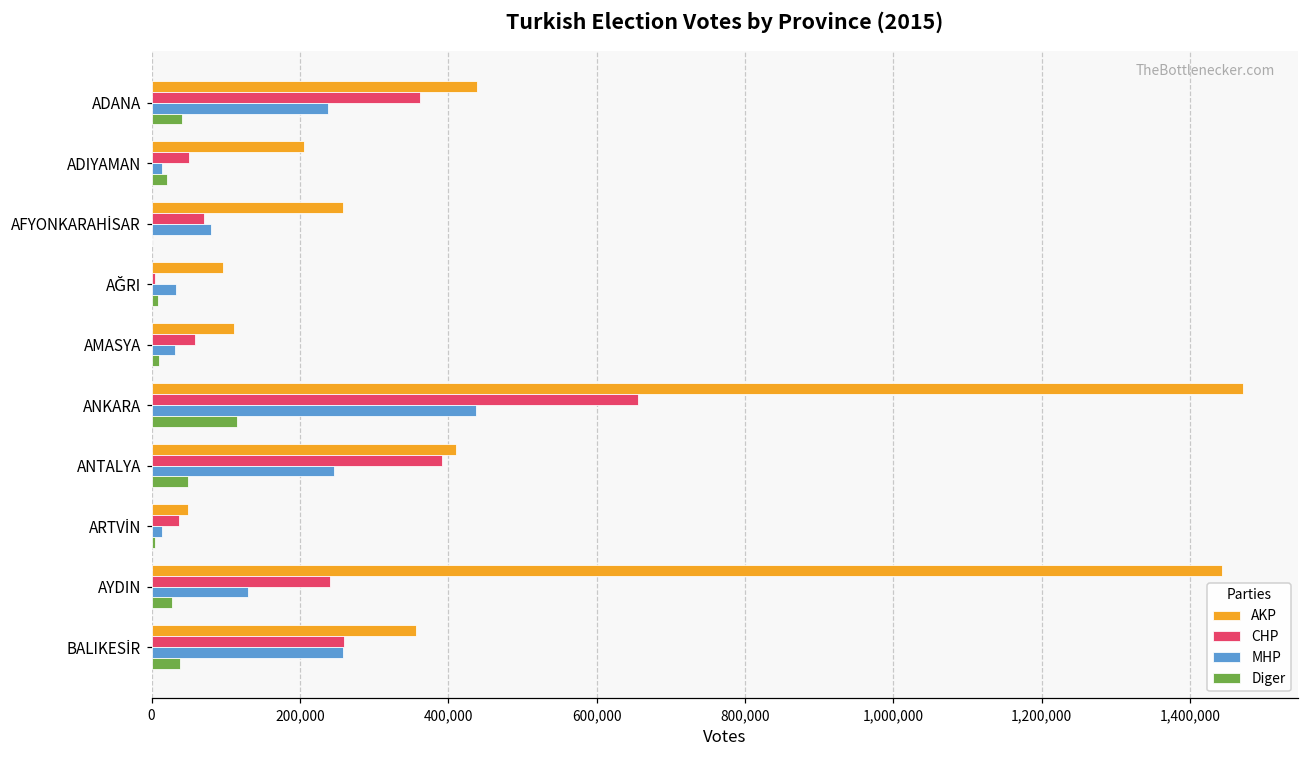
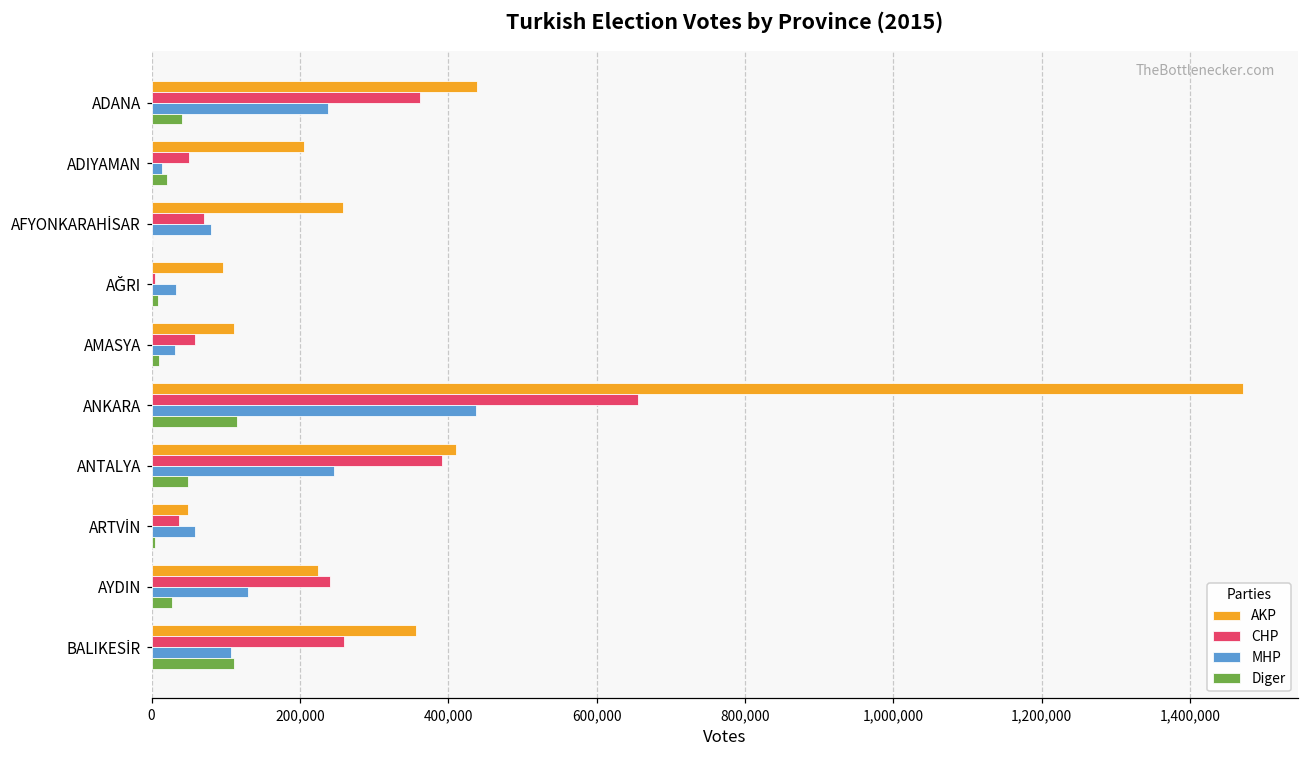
  {
    "AKP": {
      "ADANA": "440,000",
      "ADIYAMAN": "210,000",
      "AFYONKARAHİSAR": "260,000",
      "AĞRI": "100,000",
      "AMASYA": "110,000",
      "ANKARA": "1,470,000",
      "ANTALYA": "410,000",
      "ARTVİN": "50,000",
-     "AYDIN": "1,440,000",
+     "AYDIN": "220,000",
      "BALIKESİR": "360,000"
    },
    "CHP": {
      "ADANA": "360,000",
      "ADIYAMAN": "50,000",
      "AFYONKARAHİSAR": "70,000",
      "AĞRI": "0",
      "AMASYA": "60,000",
      "ANKARA": "660,000",
      "ANTALYA": "390,000",
      "ARTVİN": "40,000",
      "AYDIN": "240,000",
      "BALIKESİR": "260,000"
    },
    "MHP": {
      "ADANA": "240,000",
      "ADIYAMAN": "10,000",
      "AFYONKARAHİSAR": "80,000",
      "AĞRI": "30,000",
      "AMASYA": "30,000",
      "ANKARA": "440,000",
      "ANTALYA": "250,000",
-     "ARTVİN": "10,000",
+     "ARTVİN": "60,000",
      "AYDIN": "130,000",
-     "BALIKESİR": "260,000"
+     "BALIKESİR": "110,000"
    },
    "Diger": {
      "ADANA": "40,000",
      "ADIYAMAN": "20,000",
      "AĞRI": "10,000",
      "AMASYA": "10,000",
      "ANKARA": "110,000",
      "ANTALYA": "50,000",
      "ARTVİN": "10,000",
      "AYDIN": "30,000",
-     "BALIKESİR": "40,000"
+     "BALIKESİR": "110,000"
    }
  }
